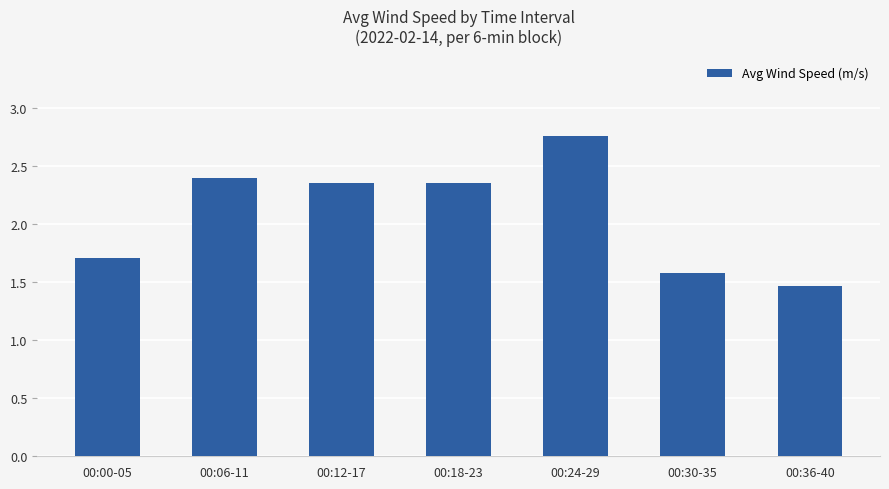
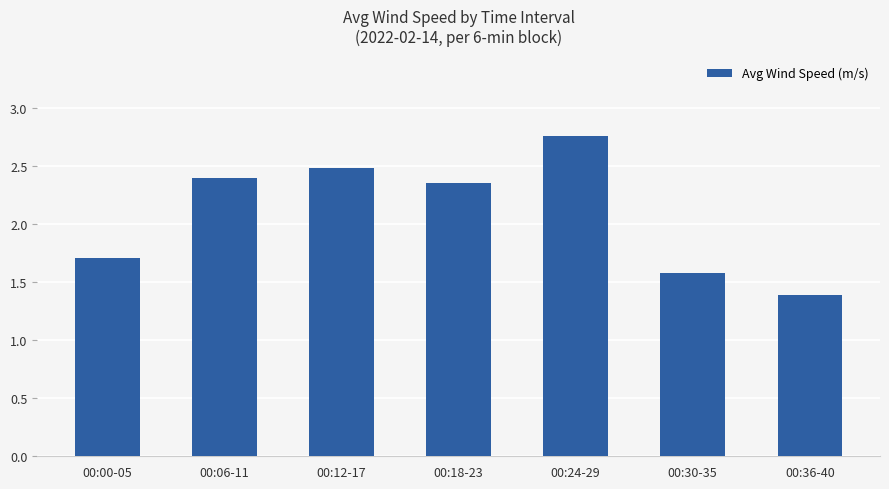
  {
    "00:00-05": 1.71,
    "00:06-11": 2.40,
-   "00:12-17": 2.35,
+   "00:12-17": 2.48,
    "00:18-23": 2.35,
    "00:24-29": 2.76,
    "00:30-35": 1.58,
-   "00:36-40": 1.47
+   "00:36-40": 1.39
  }
